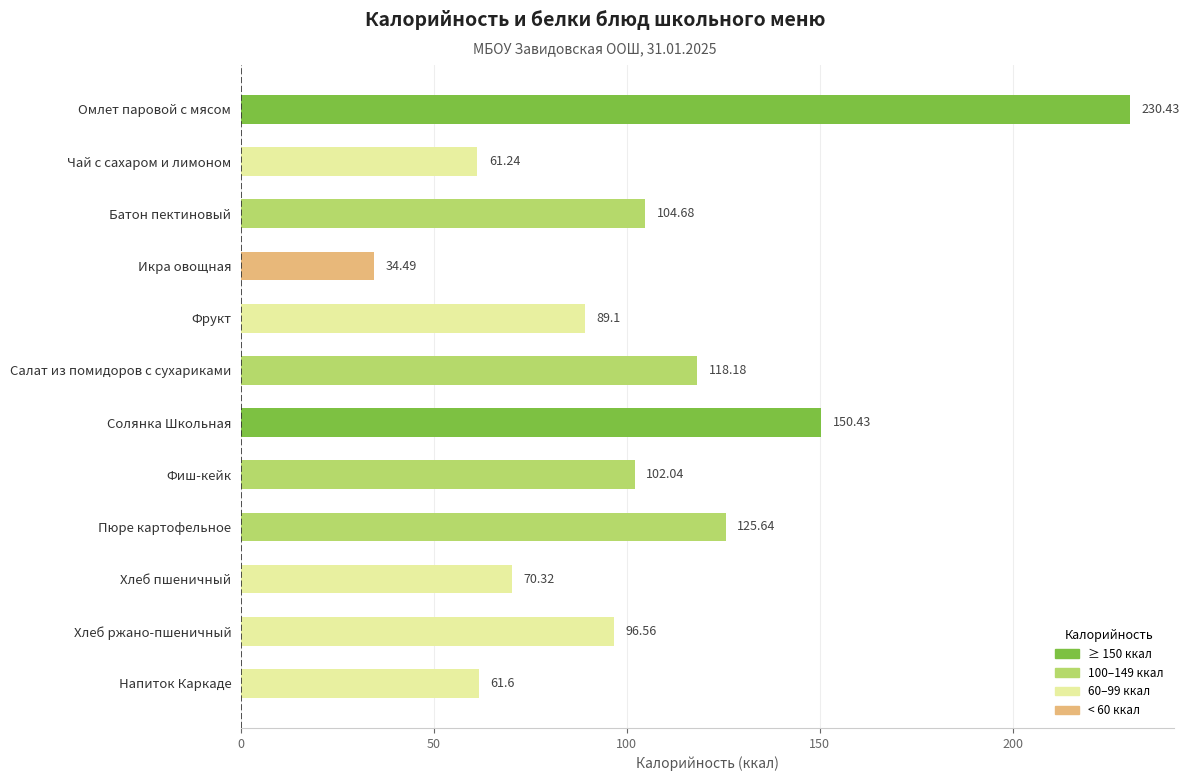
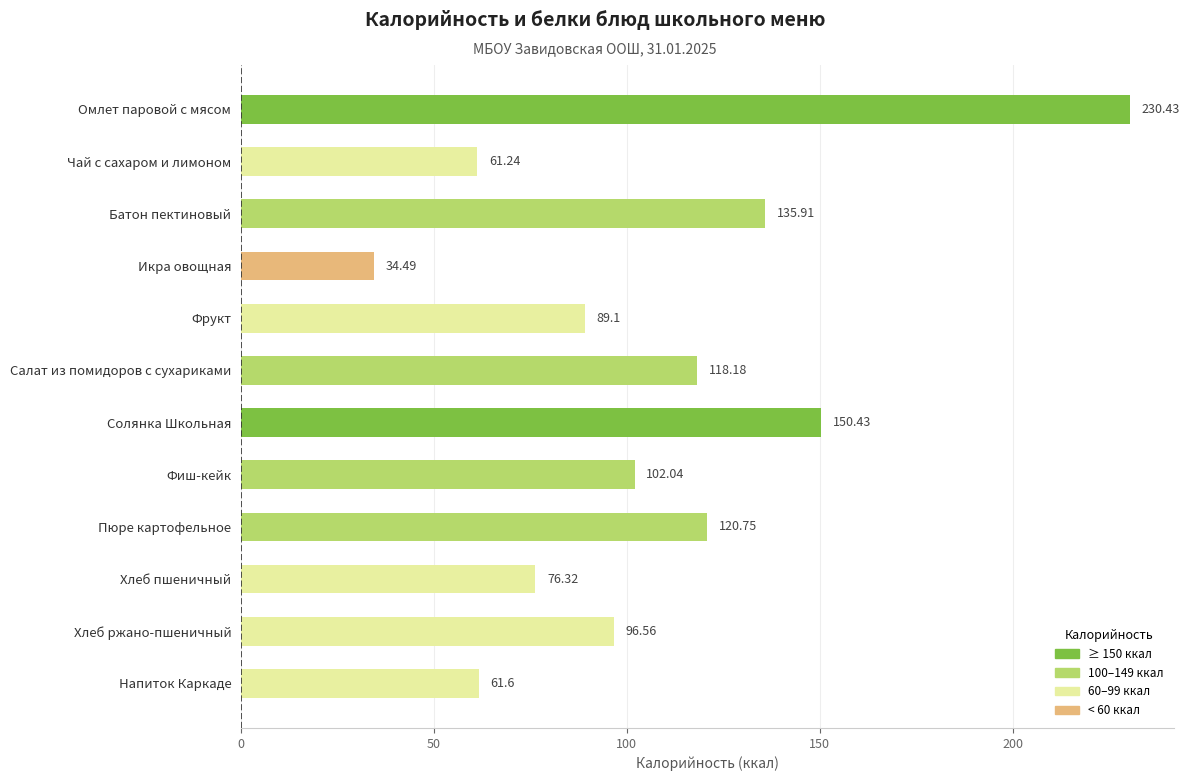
  {
    "Омлет паровой с мясом": 230.43,
    "Чай с сахаром и лимоном": 61.24,
-   "Батон пектиновый": 104.68,
+   "Батон пектиновый": 135.91,
    "Икра овощная": 34.49,
    "Фрукт": 89.1,
    "Салат из помидоров с сухариками": 118.18,
    "Солянка Школьная": 150.43,
    "Фиш-кейк": 102.04,
-   "Пюре картофельное": 125.64,
-   "Хлеб пшеничный": 70.32,
+   "Пюре картофельное": 120.75,
+   "Хлеб пшеничный": 76.32,
    "Хлеб ржано-пшеничный": 96.56,
    "Напиток Каркаде": 61.6
  }
